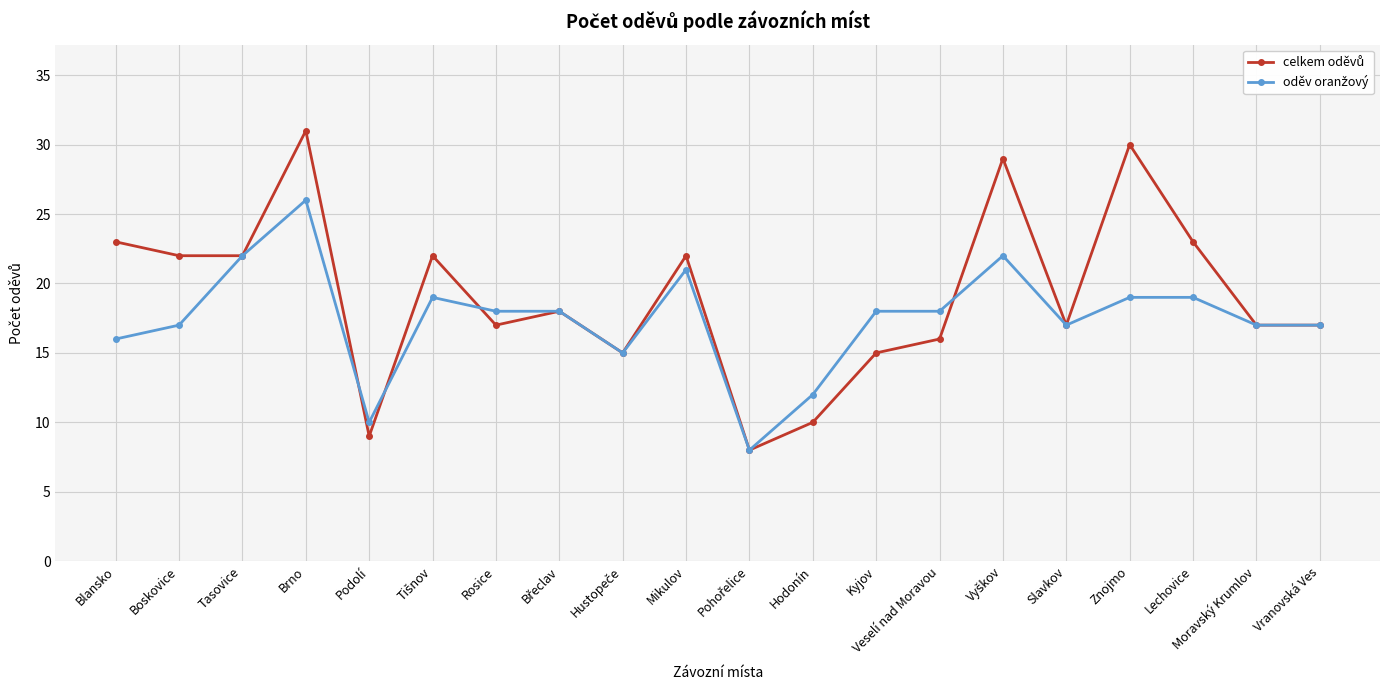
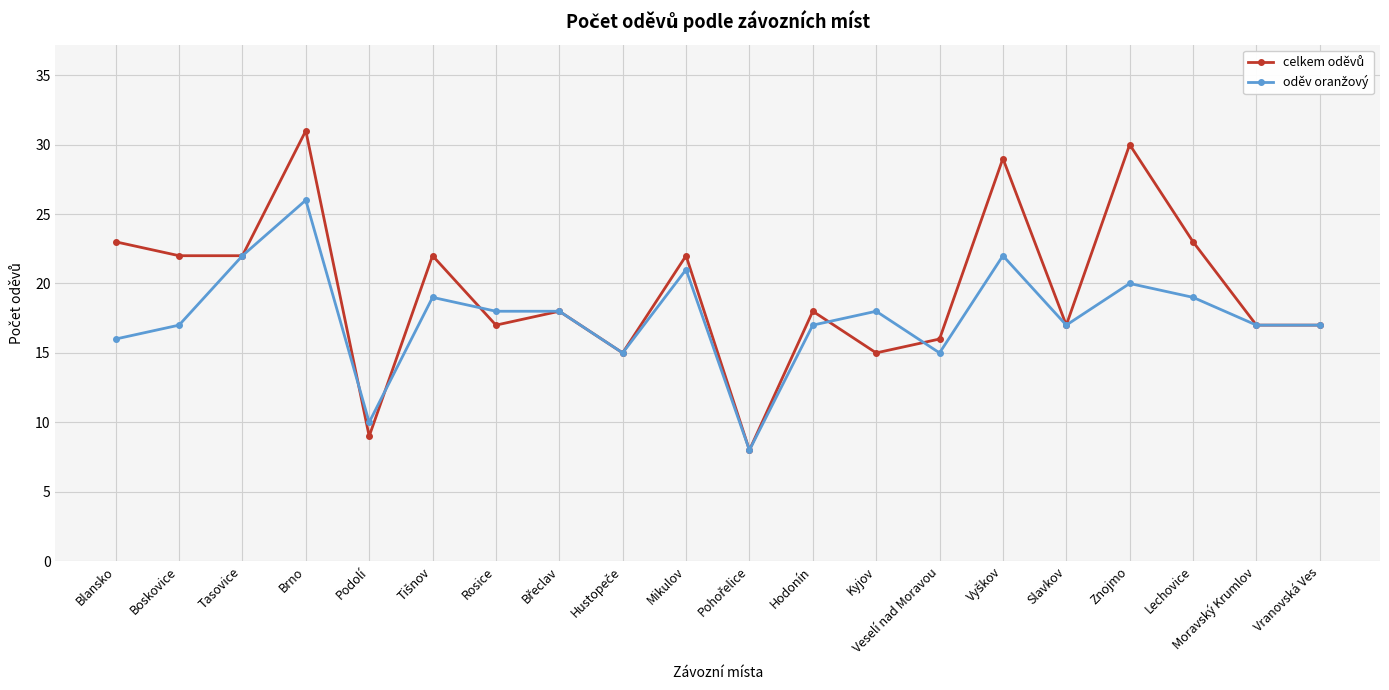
  {
    "celkem oděvů": {
      "Blansko": 23,
      "Boskovice": 22,
      "Brno": 31,
      "Podolí": 9,
      "Tišnov": 22,
      "Rosice": 17,
      "Mikulov": 22,
-     "Hodonín": 10,
+     "Hodonín": 18,
      "Kyjov": 15,
      "Veselí nad Moravou": 16,
      "Vyškov": 29,
      "Znojmo": 30,
      "Lechovice": 23
    },
    "oděv oranžový": {
      "Blansko": 16,
      "Boskovice": 17,
      "Brno": 26,
      "Podolí": 10,
      "Tišnov": 19,
      "Rosice": 18,
      "Mikulov": 21,
-     "Hodonín": 12,
+     "Hodonín": 17,
      "Kyjov": 18,
-     "Veselí nad Moravou": 18,
+     "Veselí nad Moravou": 15,
      "Vyškov": 22,
-     "Znojmo": 19,
+     "Znojmo": 20,
      "Lechovice": 19
    }
  }
